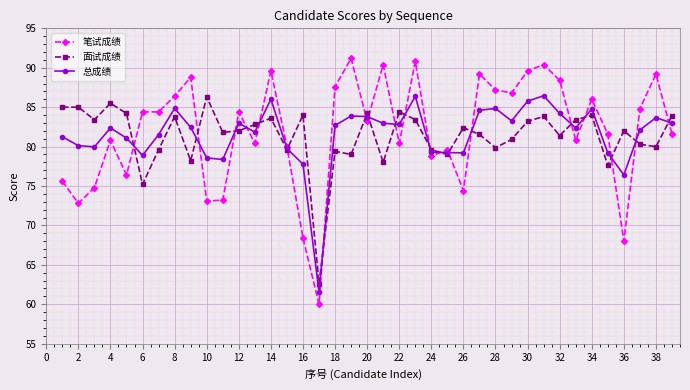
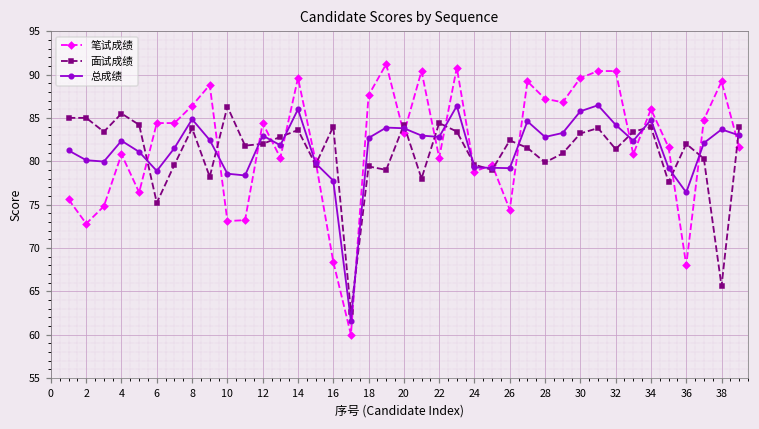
  {
    "笔试成绩": {
      "2": 73,
      "4": 81,
      "6": 84,
      "8": 86,
      "10": 73,
      "12": 84,
      "14": 90,
      "16": 68,
      "18": 88,
      "20": 83,
      "22": 80,
      "24": 79,
      "26": 74,
      "28": 87,
      "30": 90,
-     "32": 88,
+     "32": 90,
      "34": 86,
      "36": 68,
      "38": 89
    },
    "面试成绩": {
      "2": 85,
      "4": 86,
      "6": 75,
      "8": 84,
      "10": 86,
      "12": 82,
      "14": 84,
      "16": 84,
      "18": 79,
      "20": 84,
      "22": 84,
      "26": 82,
      "28": 80,
      "30": 83,
      "32": 81,
      "34": 84,
      "36": 82,
-     "38": 80
+     "38": 66
    },
    "总成绩": {
      "2": 80,
      "4": 82,
      "6": 79,
      "8": 85,
      "10": 79,
      "12": 83,
      "14": 86,
      "16": 78,
      "18": 83,
      "20": 84,
      "22": 83,
      "26": 79,
-     "28": 85,
+     "28": 83,
      "30": 86,
      "32": 84,
      "34": 85,
      "36": 76,
      "38": 84
    }
  }
